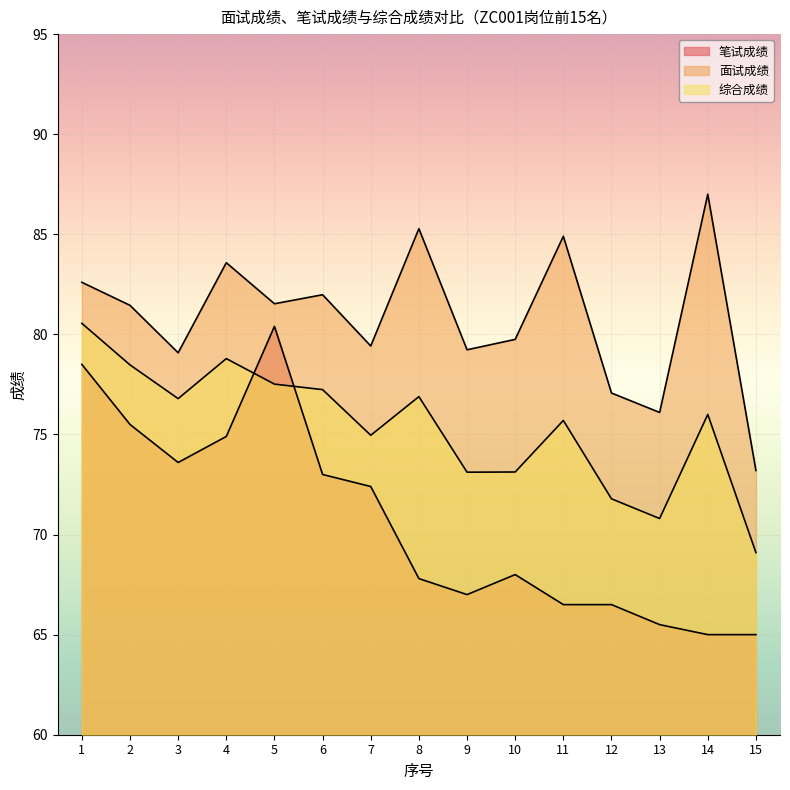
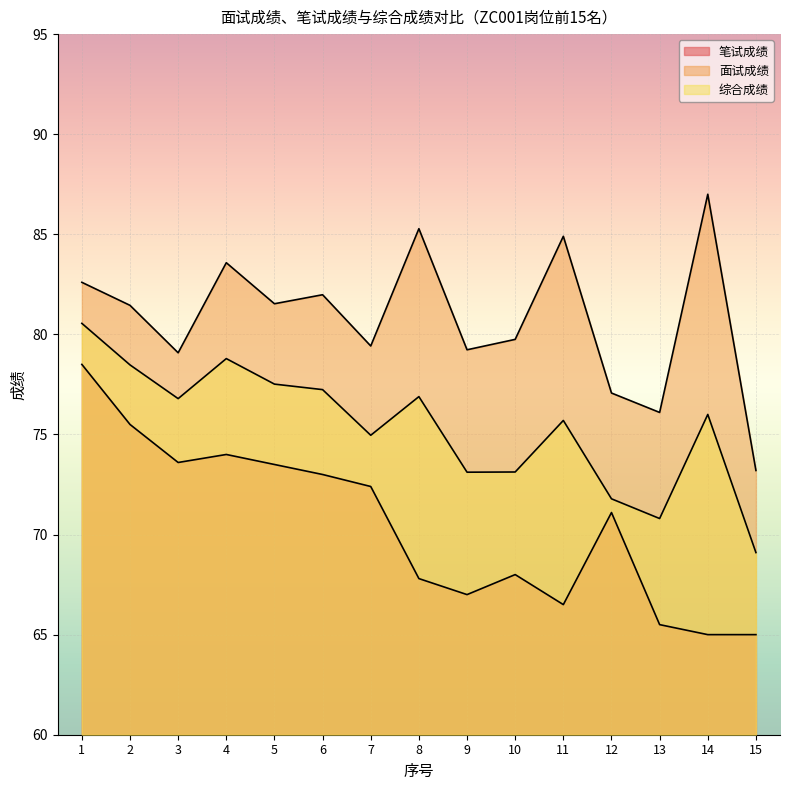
  {
    "笔试成绩": {
      "1": 78.5,
      "2": 75.5,
      "3": 73.6,
-     "4": 74.9,
-     "5": 80.4,
+     "4": 74.0,
+     "5": 73.5,
      "6": 73.0,
      "7": 72.4,
      "8": 67.8,
      "9": 67.0,
      "10": 68.0,
      "11": 66.5,
-     "12": 66.5,
+     "12": 71.1,
      "13": 65.5,
      "14": 65.0,
      "15": 65.0
    }
  }
